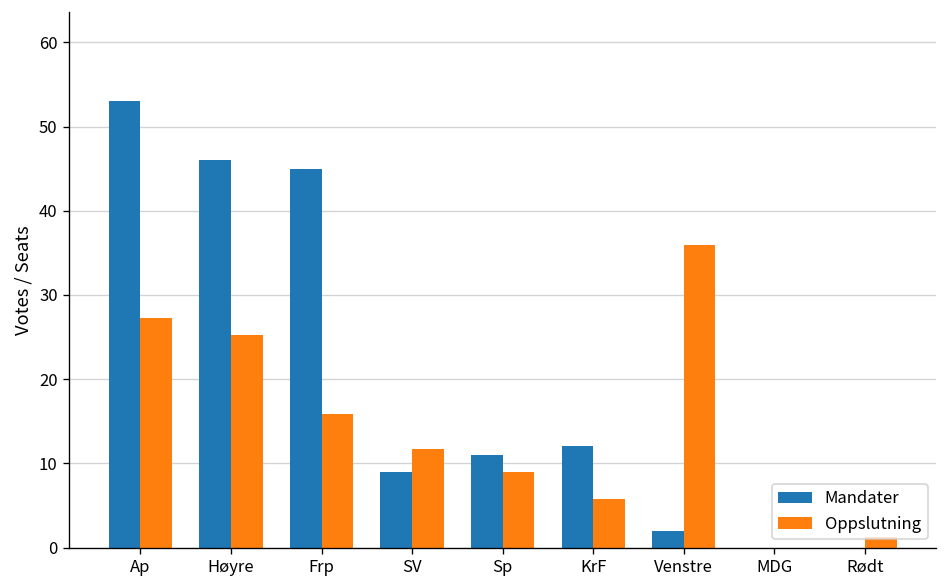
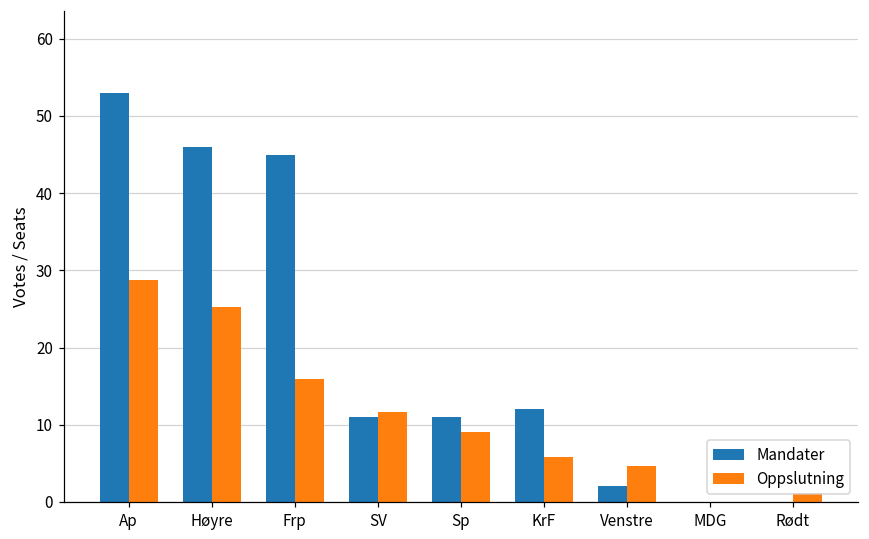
  {
    "Mandater": {
      "Ap": 53,
      "Høyre": 46,
      "Frp": 45,
-     "SV": 9,
+     "SV": 11,
      "Sp": 11,
      "KrF": 12,
      "Venstre": 2,
      "MDG": 0,
      "Rødt": 0
    },
    "Oppslutning": {
-     "Ap": 27,
+     "Ap": 29,
      "Høyre": 25,
      "Frp": 16,
      "SV": 12,
      "Sp": 9,
      "KrF": 6,
-     "Venstre": 36,
+     "Venstre": 5,
      "MDG": 0
    }
  }
